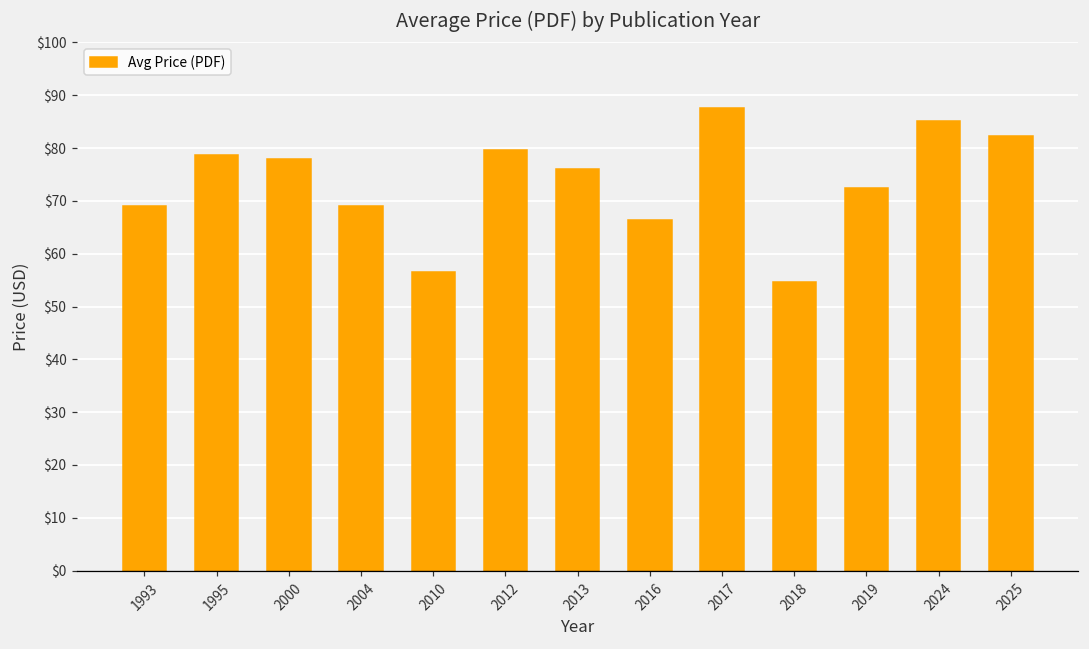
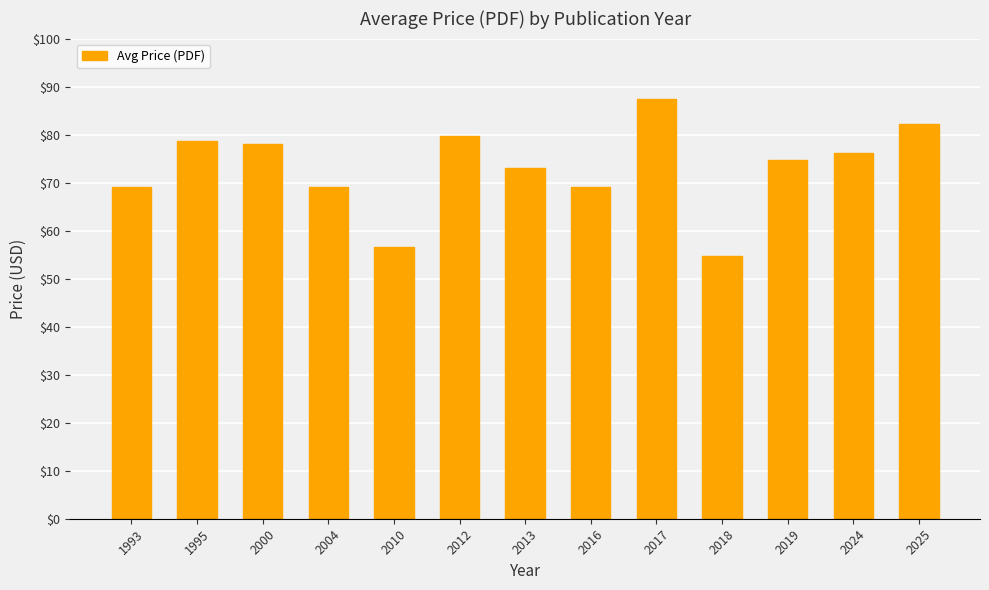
  {
    "1993": "$69",
    "1995": "$79",
    "2000": "$78",
    "2004": "$69",
    "2010": "$57",
    "2012": "$80",
-   "2013": "$76",
-   "2016": "$66",
+   "2013": "$73",
+   "2016": "$69",
    "2017": "$88",
    "2018": "$55",
-   "2019": "$73",
-   "2024": "$85",
+   "2019": "$75",
+   "2024": "$76",
    "2025": "$82"
  }
